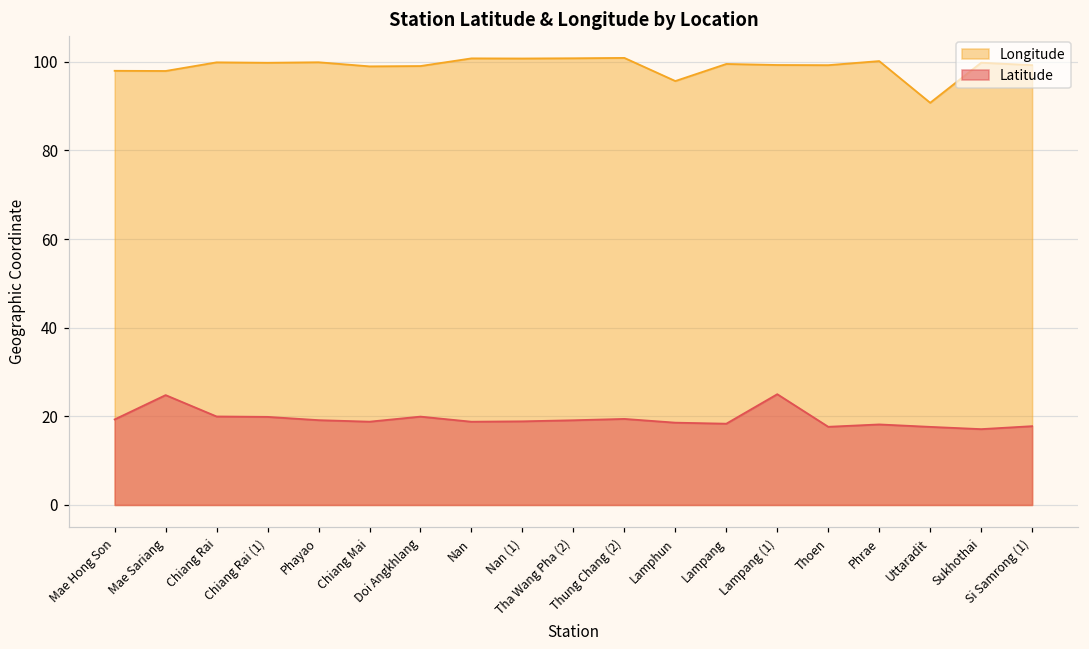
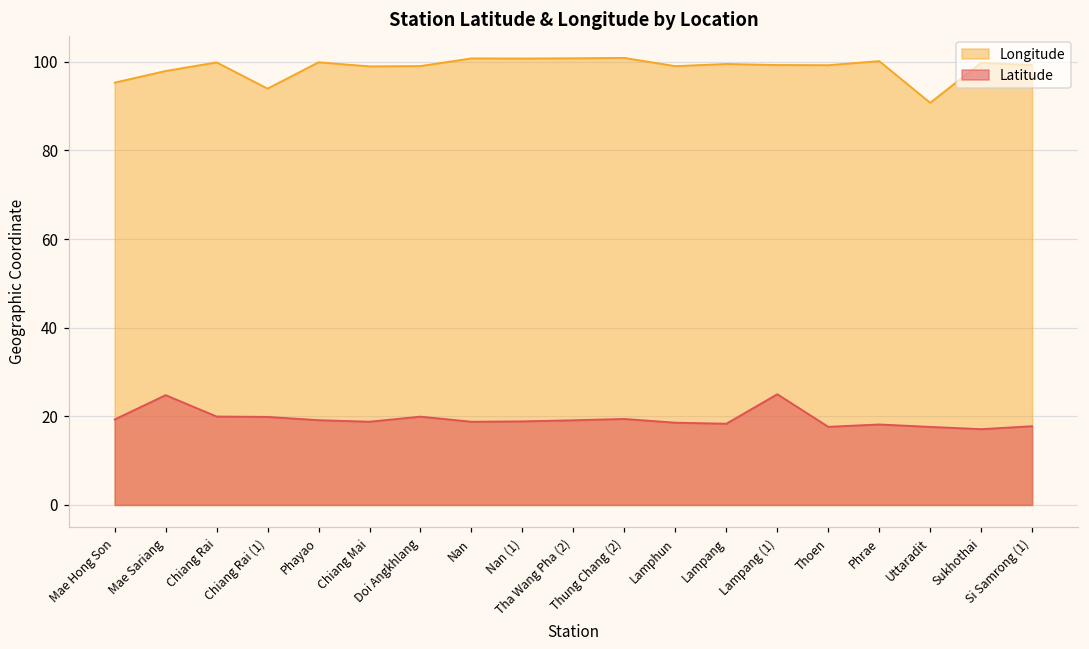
  {
    "Longitude": {
-     "Mae Hong Son": 98,
+     "Mae Hong Son": 95,
      "Mae Sariang": 98,
      "Chiang Rai": 100,
-     "Chiang Rai (1)": 100,
+     "Chiang Rai (1)": 94,
      "Phayao": 100,
      "Chiang Mai": 99,
      "Doi Angkhlang": 99,
      "Nan": 101,
      "Nan (1)": 101,
      "Tha Wang Pha (2)": 101,
      "Thung Chang (2)": 101,
-     "Lamphun": 96,
+     "Lamphun": 99,
      "Lampang": 100,
      "Lampang (1)": 99,
      "Thoen": 99,
      "Phrae": 100,
      "Uttaradit": 91
    },
    "Latitude": {
      "Mae Hong Son": 19,
      "Mae Sariang": 25,
      "Chiang Rai": 20,
      "Chiang Rai (1)": 20,
      "Phayao": 19,
      "Chiang Mai": 19,
      "Doi Angkhlang": 20,
      "Nan": 19,
      "Nan (1)": 19,
      "Tha Wang Pha (2)": 19,
      "Thung Chang (2)": 19,
      "Lamphun": 19,
      "Lampang": 18,
      "Lampang (1)": 25,
      "Thoen": 18,
      "Phrae": 18,
      "Uttaradit": 18,
      "Sukhothai": 17,
      "Si Samrong (1)": 18
    }
  }
